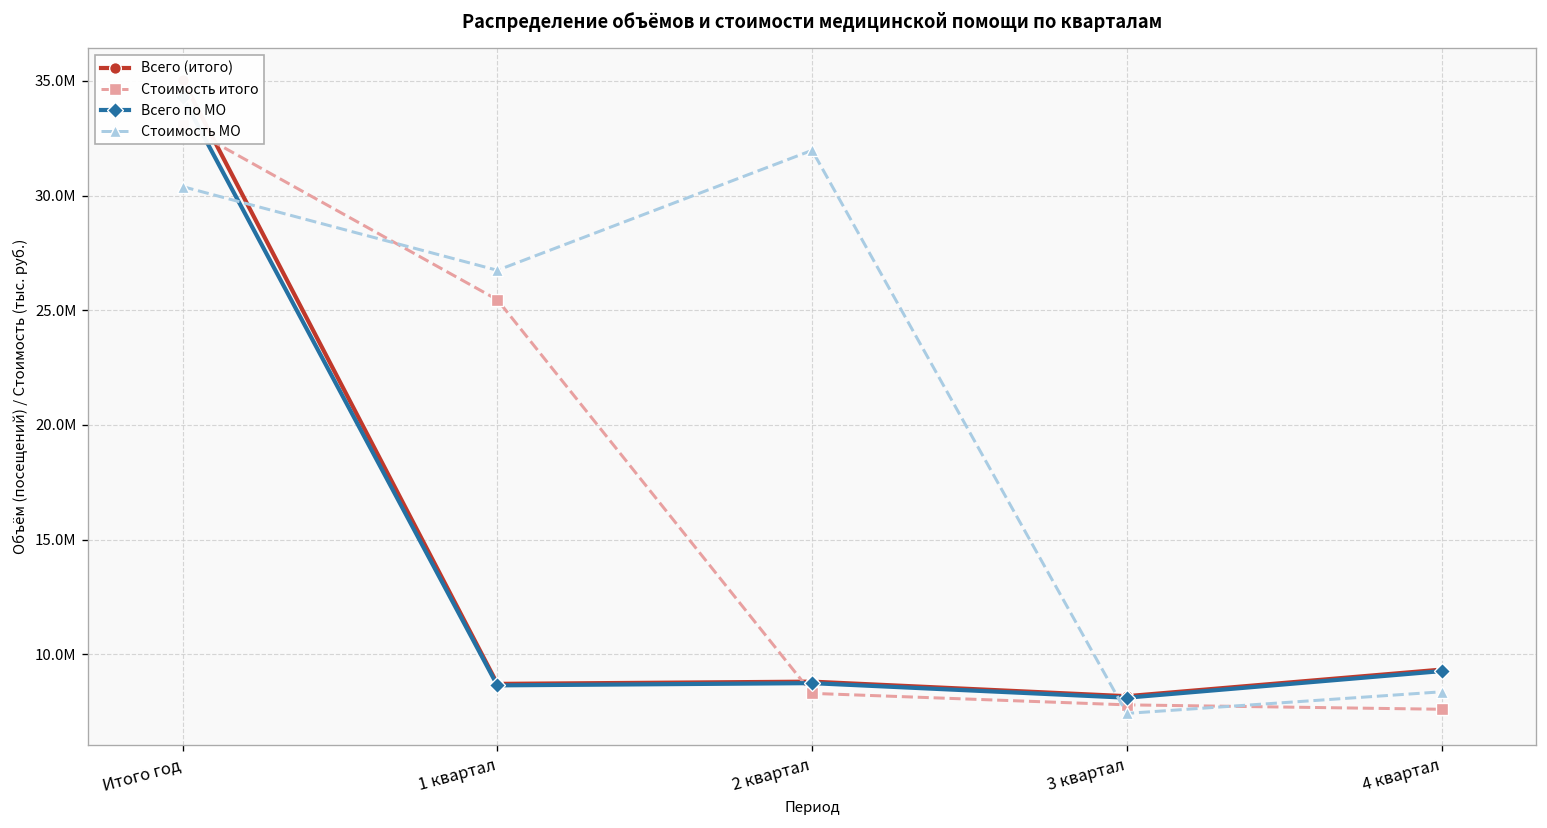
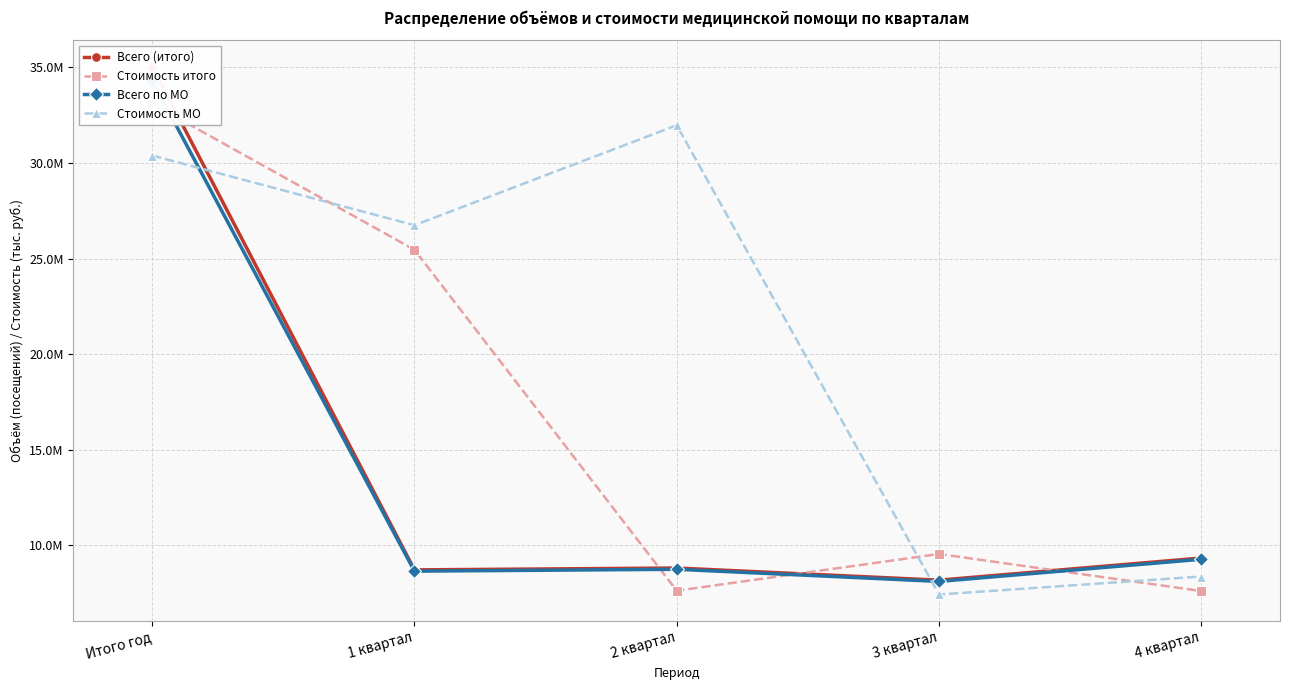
  {
    "Стоимость итого": {
      "1 квартал": 25500000,
-     "2 квартал": 8300000,
-     "3 квартал": 7800000,
+     "2 квартал": 7600000,
+     "3 квартал": 9500000,
      "4 квартал": 7600000
    },
    "Стоимость МО": {
      "Итого год": 30400000,
      "1 квартал": 26700000,
      "2 квартал": 32000000,
      "3 квартал": 7400000,
      "4 квартал": 8400000
    }
  }
